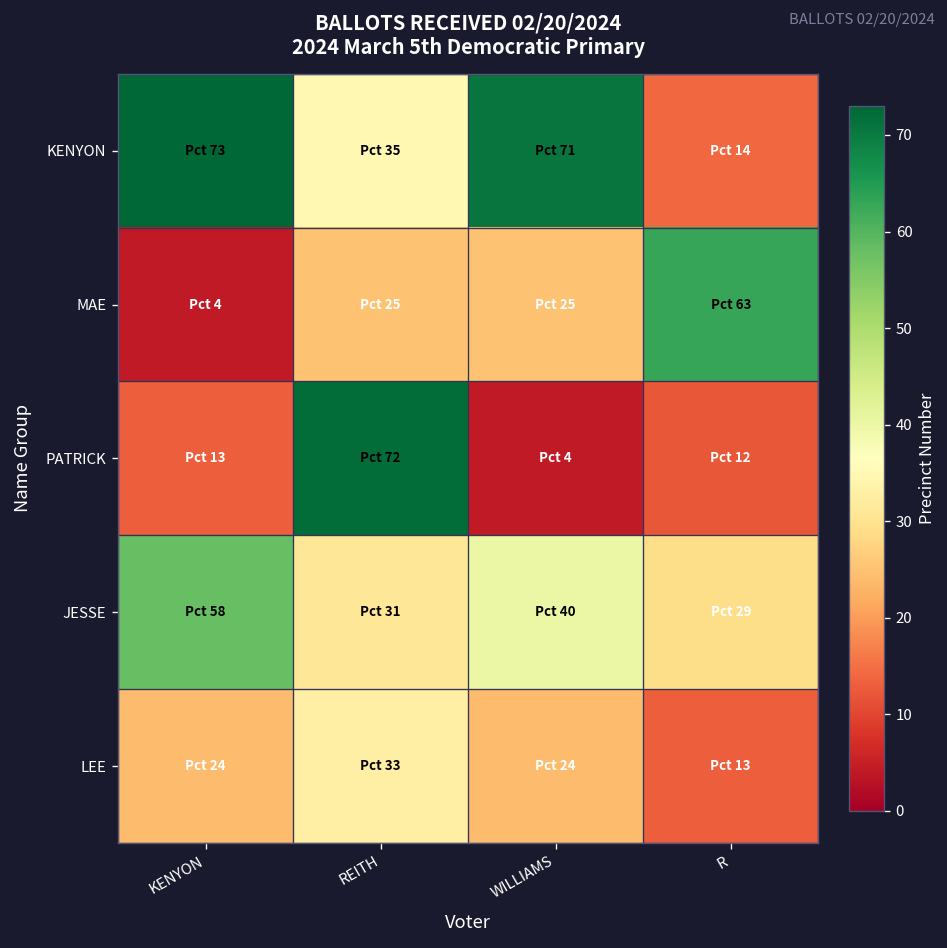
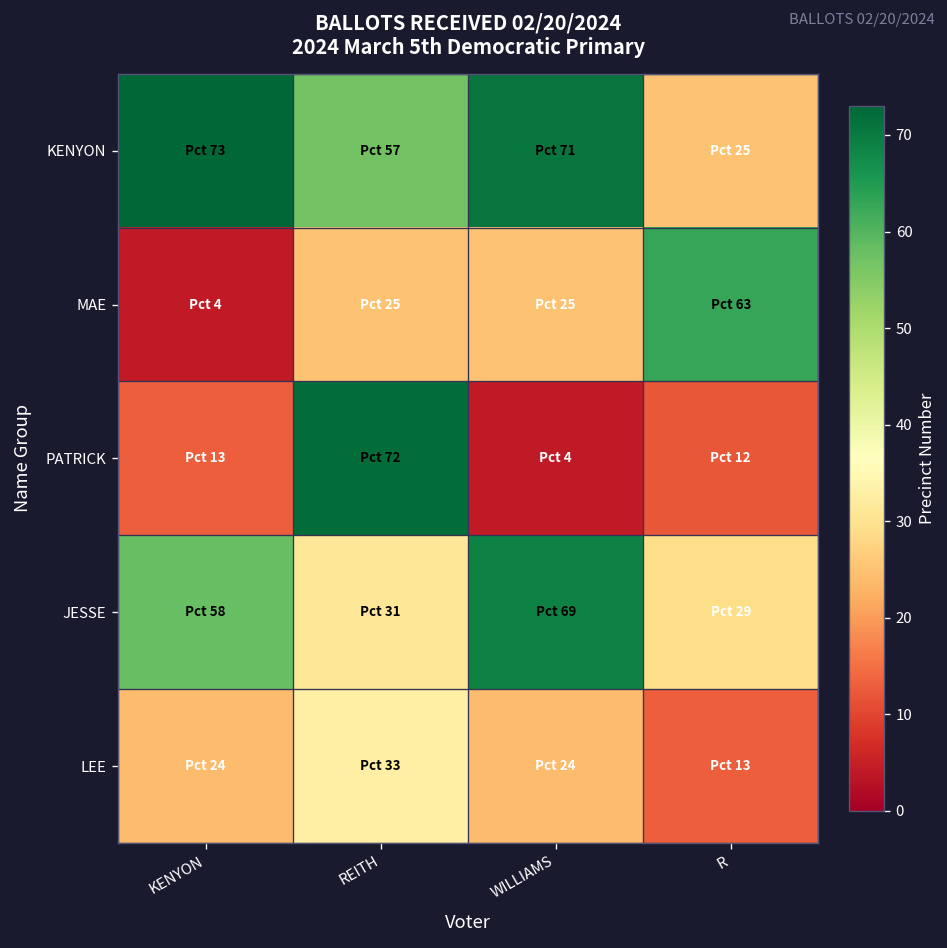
  {
    "KENYON": {
      "KENYON": 73,
-     "REITH": 35,
+     "REITH": 57,
      "WILLIAMS": 71,
-     "R": 14
+     "R": 25
    },
    "MAE": {
      "KENYON": 4,
      "REITH": 25,
      "WILLIAMS": 25,
      "R": 63
    },
    "PATRICK": {
      "KENYON": 13,
      "REITH": 72,
      "WILLIAMS": 4,
      "R": 12
    },
    "JESSE": {
      "KENYON": 58,
      "REITH": 31,
-     "WILLIAMS": 40,
+     "WILLIAMS": 69,
      "R": 29
    },
    "LEE": {
      "KENYON": 24,
      "REITH": 33,
      "WILLIAMS": 24,
      "R": 13
    }
  }
